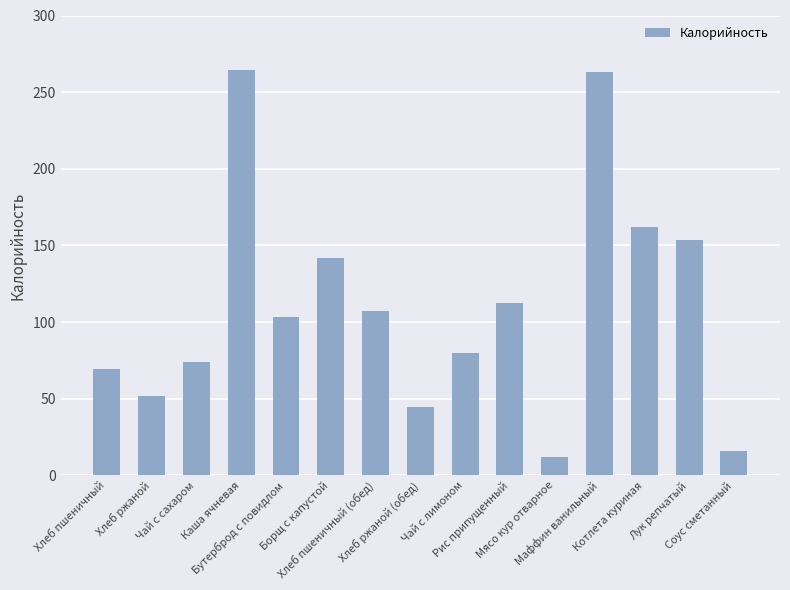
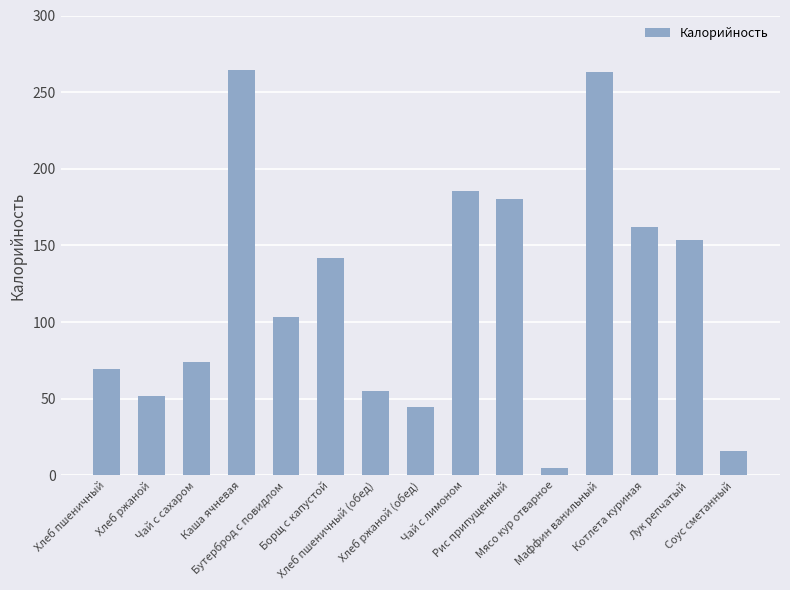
  {
    "Хлеб пшеничный": 70,
    "Хлеб ржаной": 52,
    "Чай с сахаром": 74,
    "Каша ячневая": 265,
    "Бутерброд с повидлом": 103,
    "Борщ с капустой": 142,
-   "Хлеб пшеничный (обед)": 107,
+   "Хлеб пшеничный (обед)": 55,
    "Хлеб ржаной (обед)": 45,
-   "Чай с лимоном": 80,
-   "Рис припущенный": 112,
-   "Мясо кур отварное": 12,
+   "Чай с лимоном": 186,
+   "Рис припущенный": 181,
+   "Мясо кур отварное": 5,
    "Маффин ванильный": 263,
    "Котлета куриная": 162,
    "Лук репчатый": 154,
    "Соус сметанный": 16
  }
